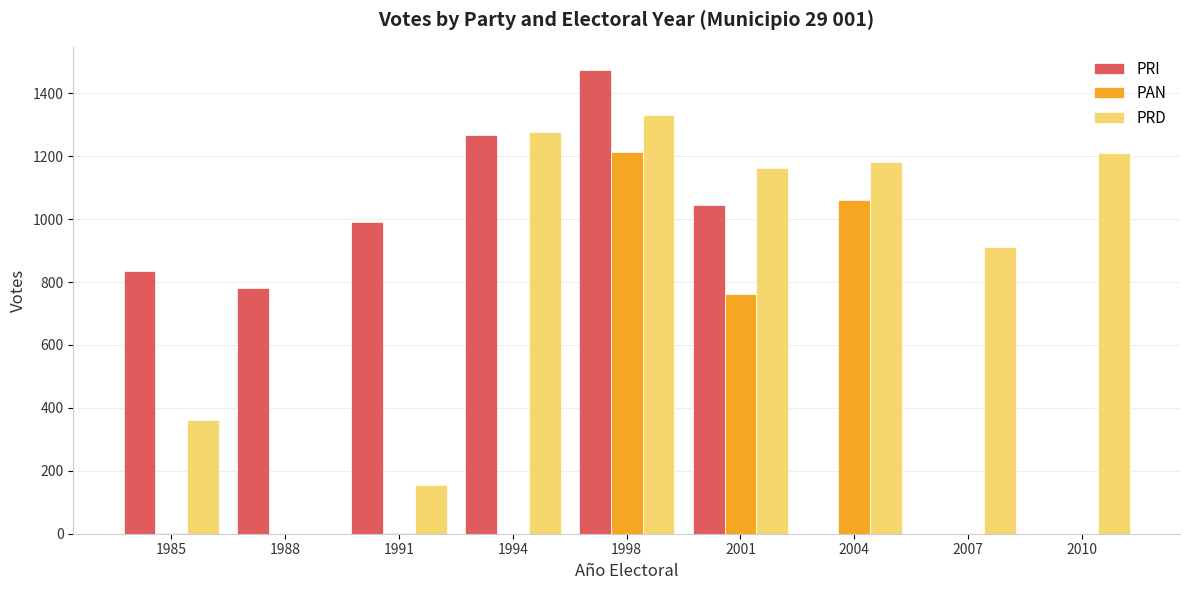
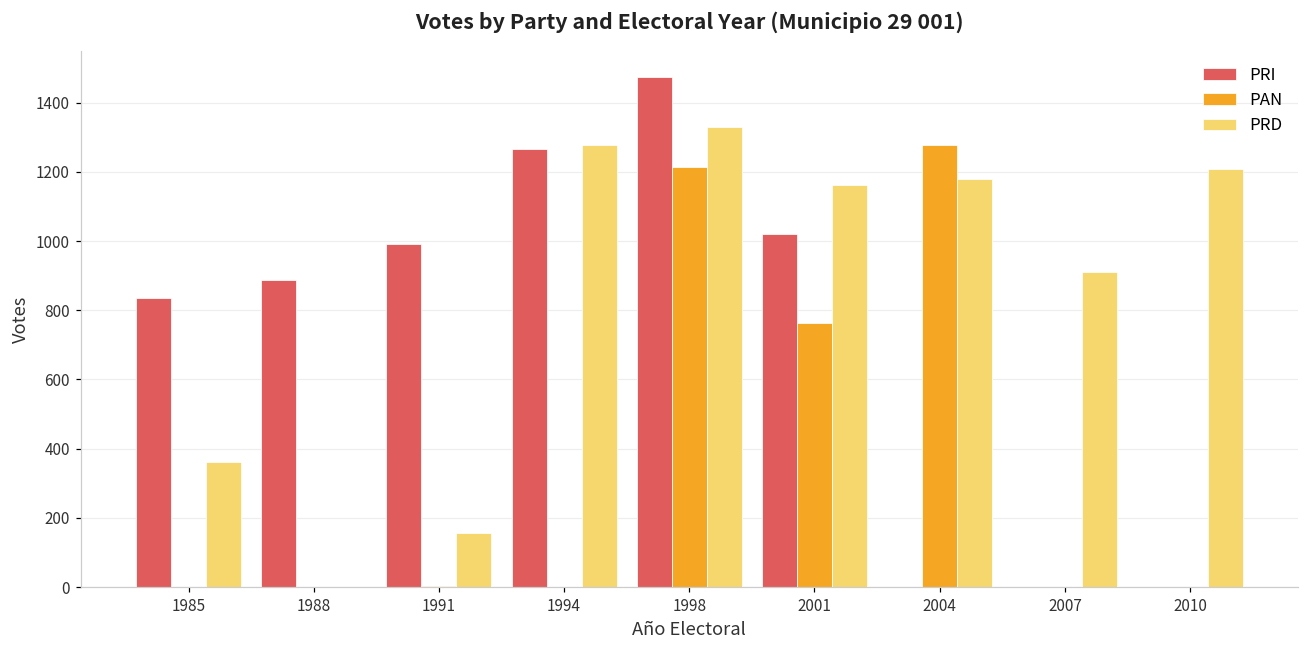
  {
    "PRI": {
      "1985": 840,
-     "1988": 780,
+     "1988": 890,
      "1991": 990,
      "1994": 1270,
      "1998": 1470,
-     "2001": 1050,
+     "2001": 1020,
      "2004": 0,
      "2007": 0,
      "2010": 0
    },
    "PAN": {
      "1988": 0,
      "1994": 0,
      "1998": 1210,
      "2001": 760,
-     "2004": 1060,
+     "2004": 1280,
      "2007": 0,
      "2010": 0
    },
    "PRD": {
      "1985": 360,
      "1988": 0,
      "1991": 160,
      "1994": 1280,
      "1998": 1330,
      "2001": 1160,
      "2004": 1180,
      "2007": 910,
      "2010": 1210
    }
  }
